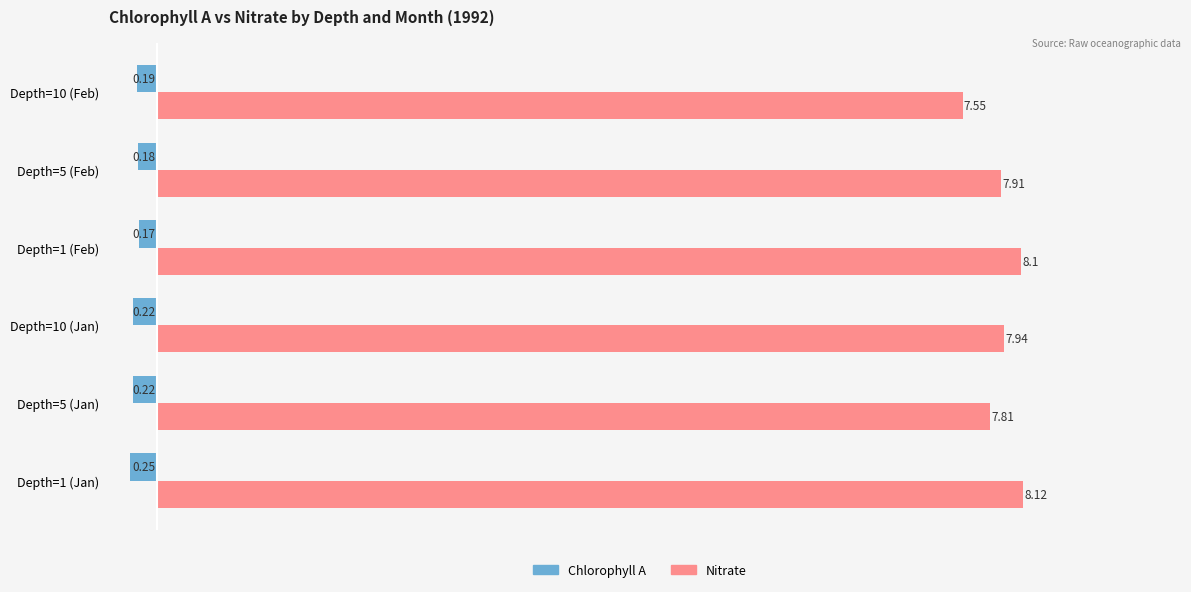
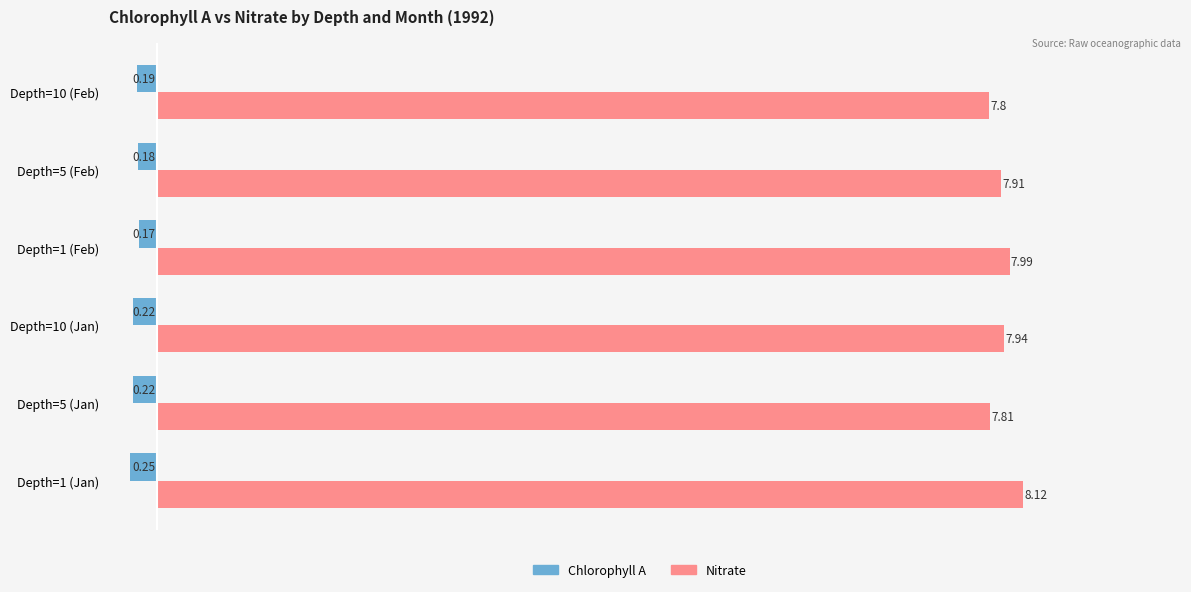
  {
    "Nitrate": {
-     "Depth=10 (Feb)": 7.55,
+     "Depth=10 (Feb)": 7.8,
      "Depth=5 (Feb)": 7.91,
-     "Depth=1 (Feb)": 8.1,
+     "Depth=1 (Feb)": 7.99,
      "Depth=10 (Jan)": 7.94,
      "Depth=5 (Jan)": 7.81,
      "Depth=1 (Jan)": 8.12
    }
  }
